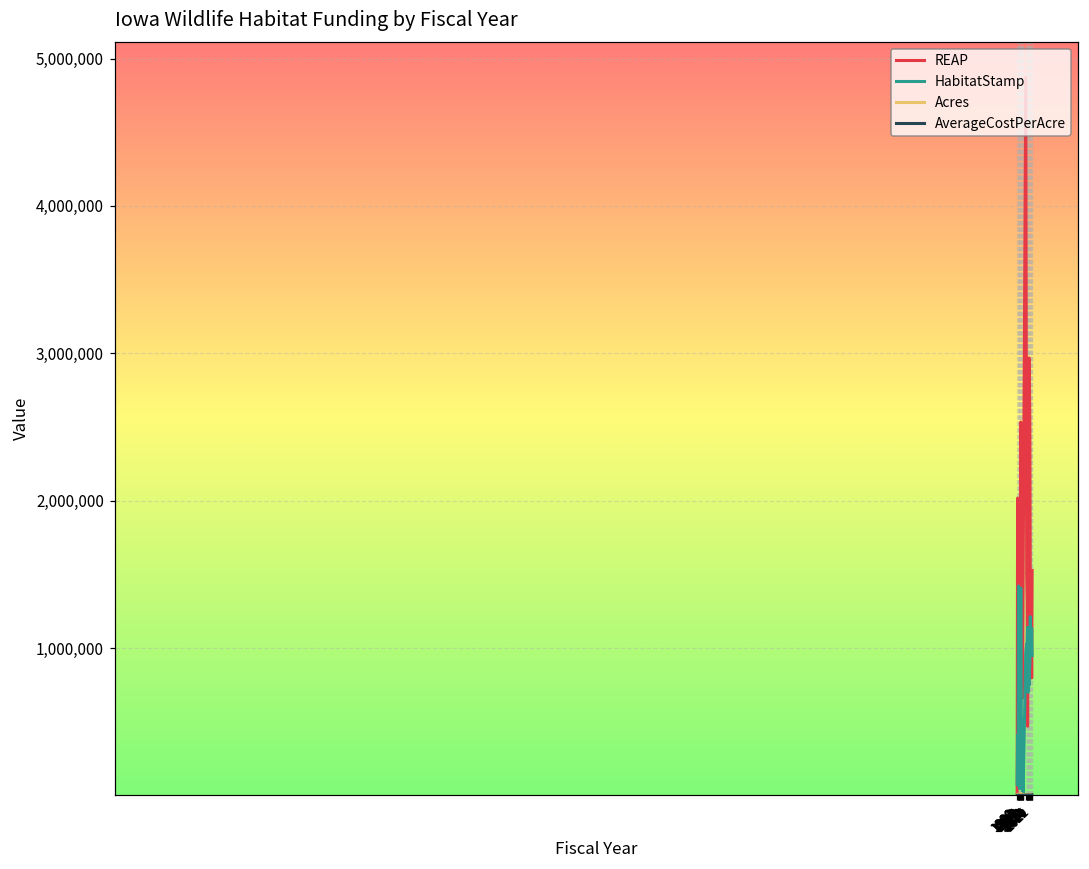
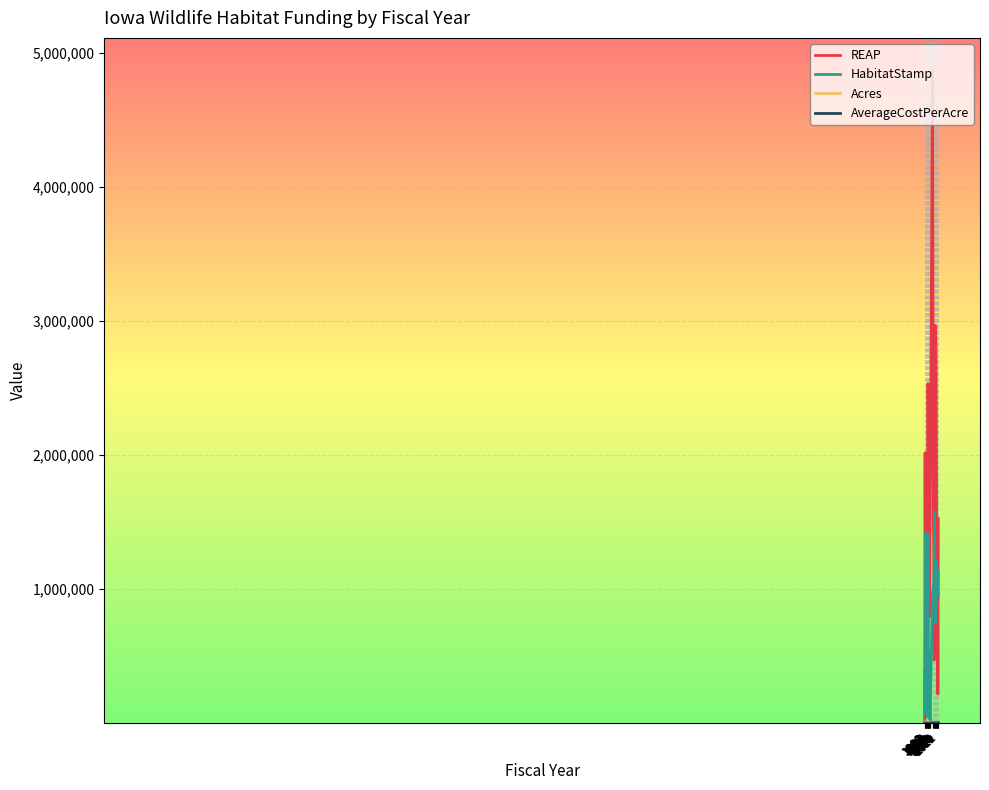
  {
    "REAP": {
      "1990": "2,020,000",
      "1991": "740,000",
      "1992": "1,590,000",
      "1993": "1,250,000",
      "1996": "810,000",
      "1997": "2,530,000",
      "1999": "2,100,000",
-     "2000": "660,000",
+     "2000": "1,510,000",
      "2002": "1,360,000",
      "2010": "1,490,000",
      "2011": "1,310,000",
      "2012": "470,000",
      "2013": "1,400,000",
      "2014": "1,280,000",
      "2015": "2,970,000",
      "2016": "2,850,000",
      "2017": "2,500,000",
      "2018": "1,290,000",
-     "2021": "800,000",
+     "2021": "220,000",
      "2022": "1,530,000"
    },
    "HabitatStamp": {
      "1990": "410,000",
      "1992": "1,420,000",
      "1994": "570,000",
      "1995": "50,000",
      "1996": "580,000",
      "1998": "550,000",
      "1999": "460,000",
      "2010": "1,030,000",
      "2011": "1,030,000",
      "2012": "1,140,000",
-     "2013": "700,000",
+     "2013": "1,580,000",
      "2014": "880,000",
      "2015": "740,000",
      "2016": "840,000",
      "2017": "890,000",
      "2018": "1,210,000",
      "2020": "970,000",
      "2022": "950,000"
    }
  }
